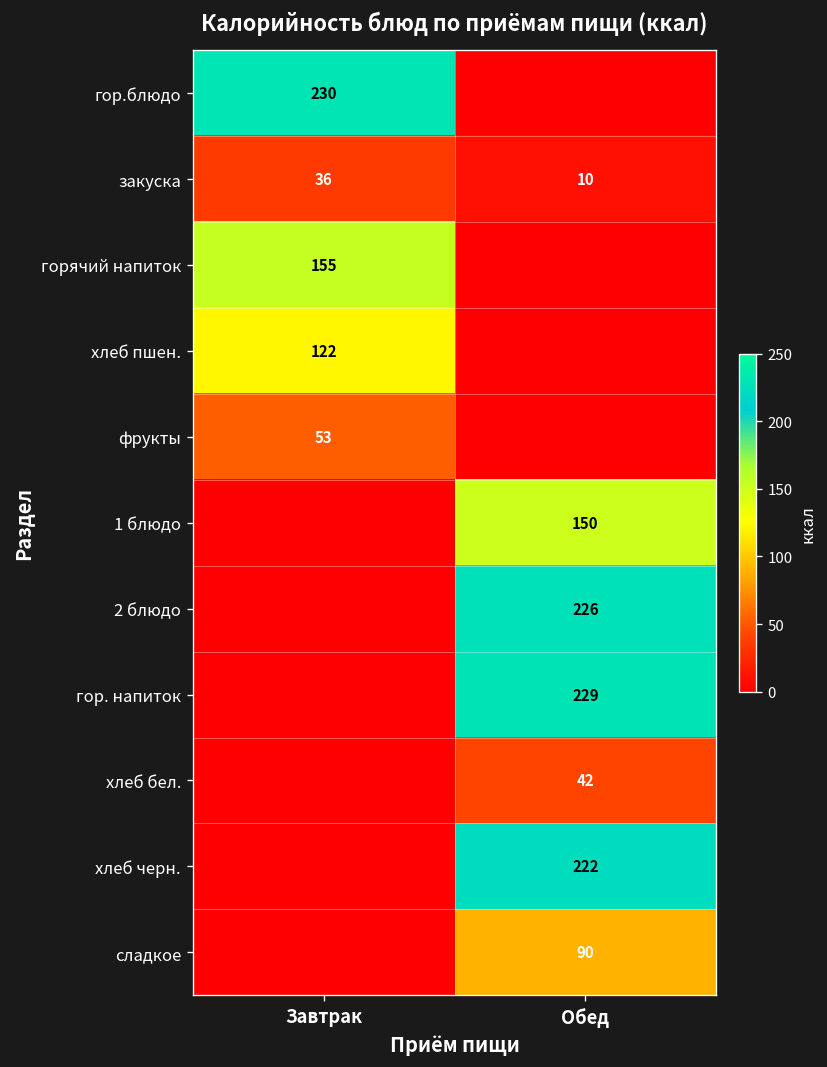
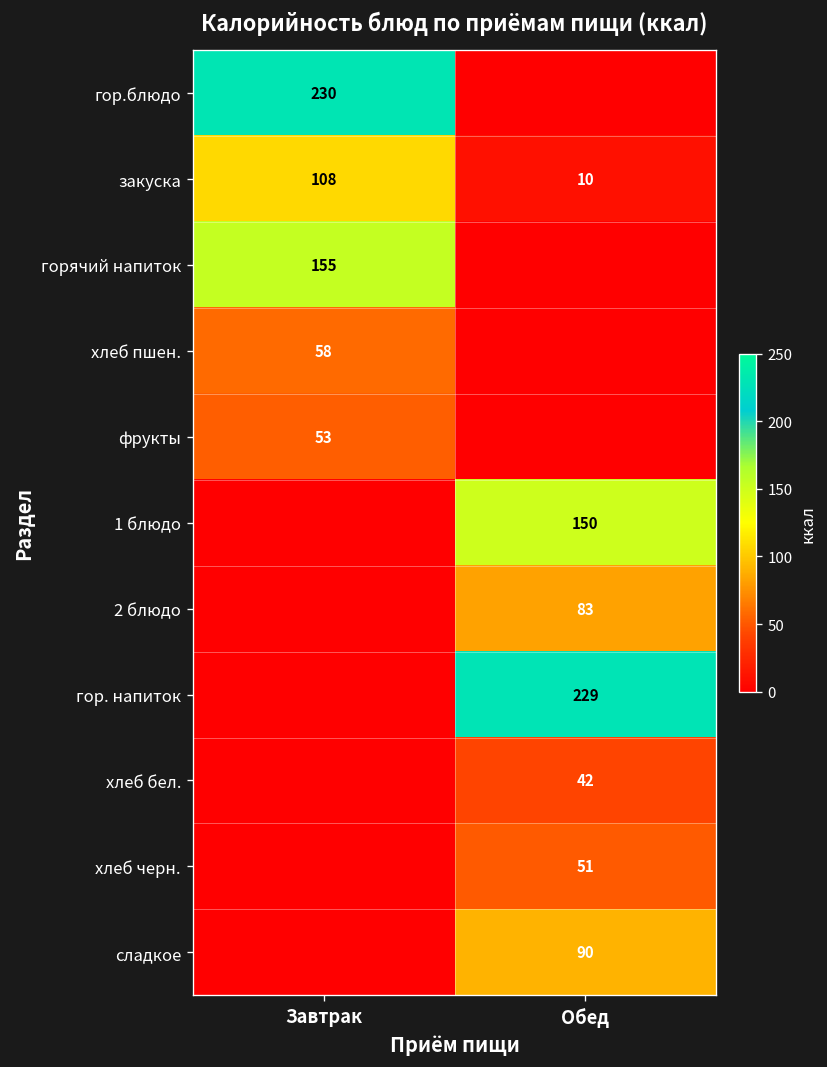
  {
    "гор.блюдо": {
      "Завтрак": 230
    },
    "закуска": {
-     "Завтрак": 36,
+     "Завтрак": 108,
      "Обед": 10
    },
    "горячий напиток": {
      "Завтрак": 155
    },
    "хлеб пшен.": {
-     "Завтрак": 122
+     "Завтрак": 58
    },
    "фрукты": {
      "Завтрак": 53
    },
    "1 блюдо": {
      "Обед": 150
    },
    "2 блюдо": {
-     "Обед": 226
+     "Обед": 83
    },
    "гор. напиток": {
      "Обед": 229
    },
    "хлеб бел.": {
      "Обед": 42
    },
    "хлеб черн.": {
-     "Обед": 222
+     "Обед": 51
    },
    "сладкое": {
      "Обед": 90
    }
  }
